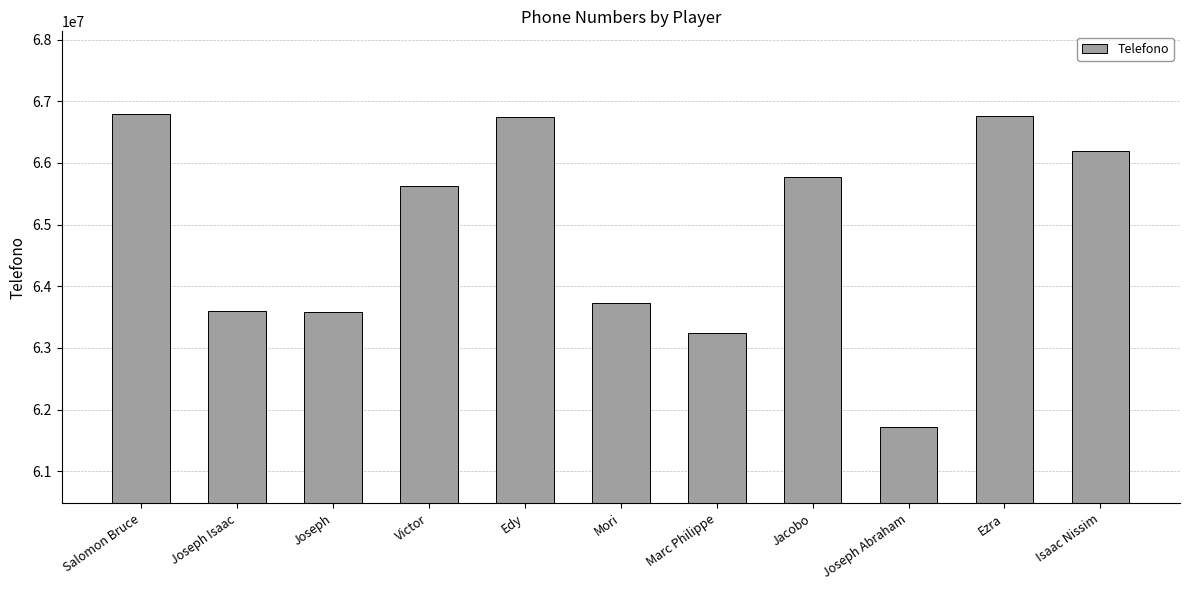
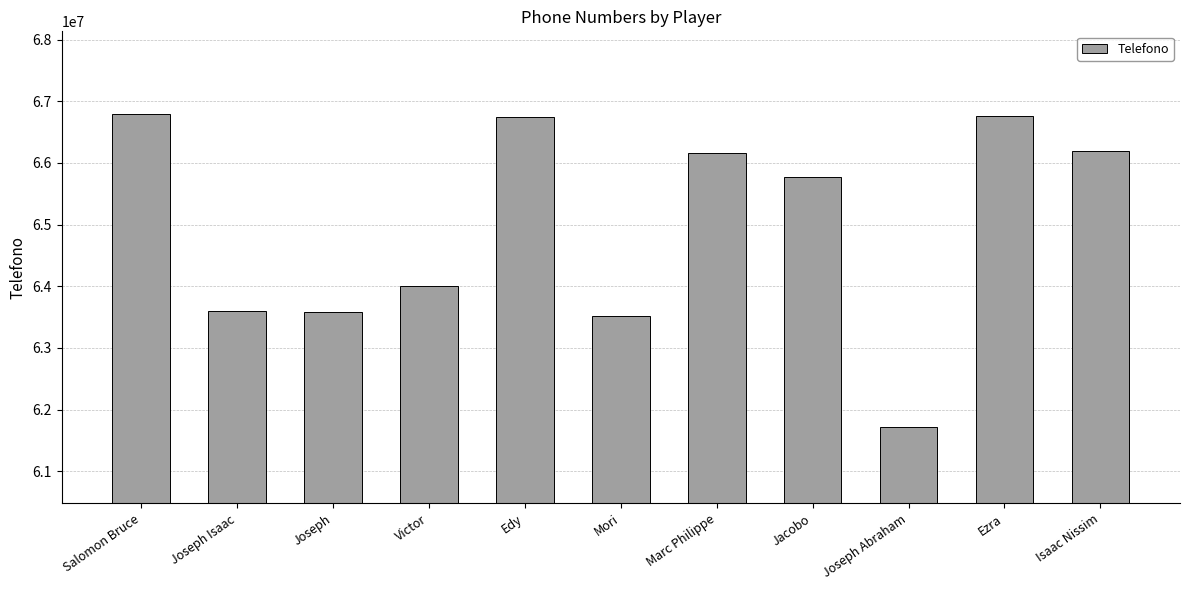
  {
    "Salomon Bruce": 66800000,
    "Joseph Isaac": 63600000,
    "Joseph": 63600000,
-   "Victor": 65600000,
+   "Victor": 64000000,
    "Edy": 66700000,
-   "Mori": 63700000,
-   "Marc Philippe": 63200000,
+   "Mori": 63500000,
+   "Marc Philippe": 66200000,
    "Jacobo": 65800000,
    "Joseph Abraham": 61700000,
    "Ezra": 66800000,
    "Isaac Nissim": 66200000
  }
